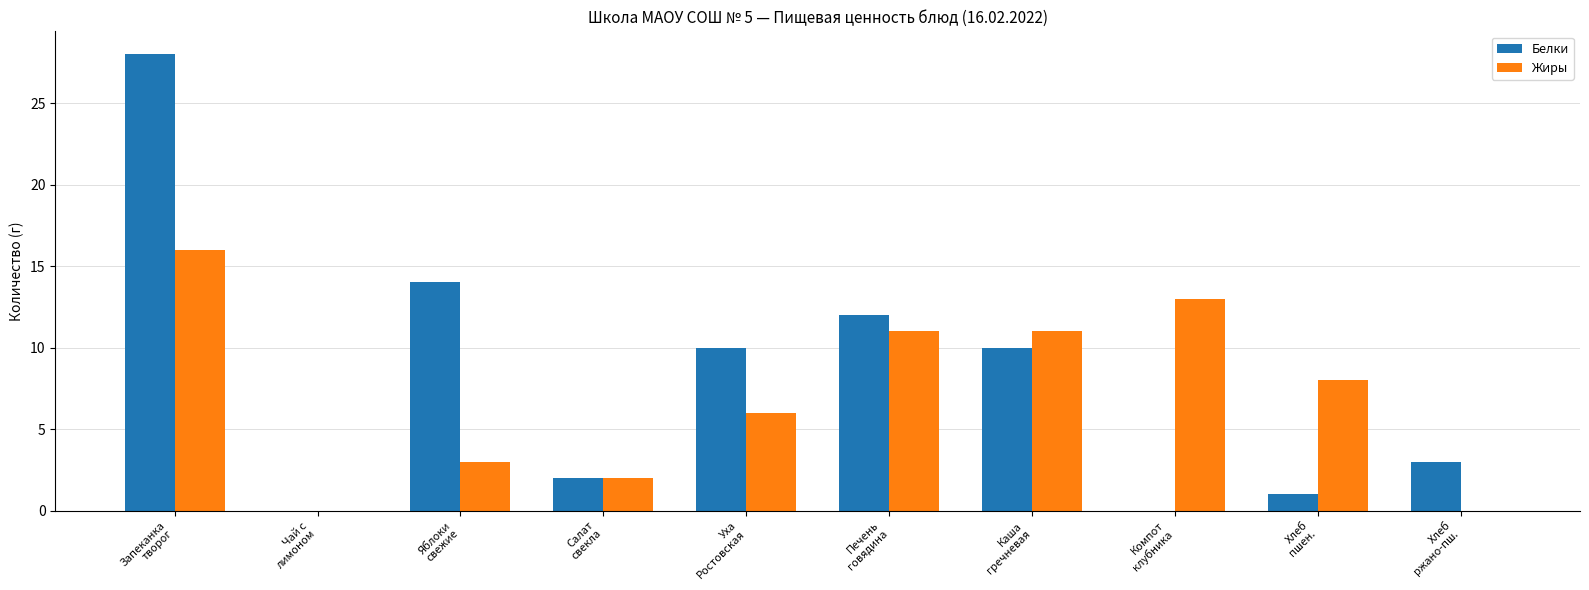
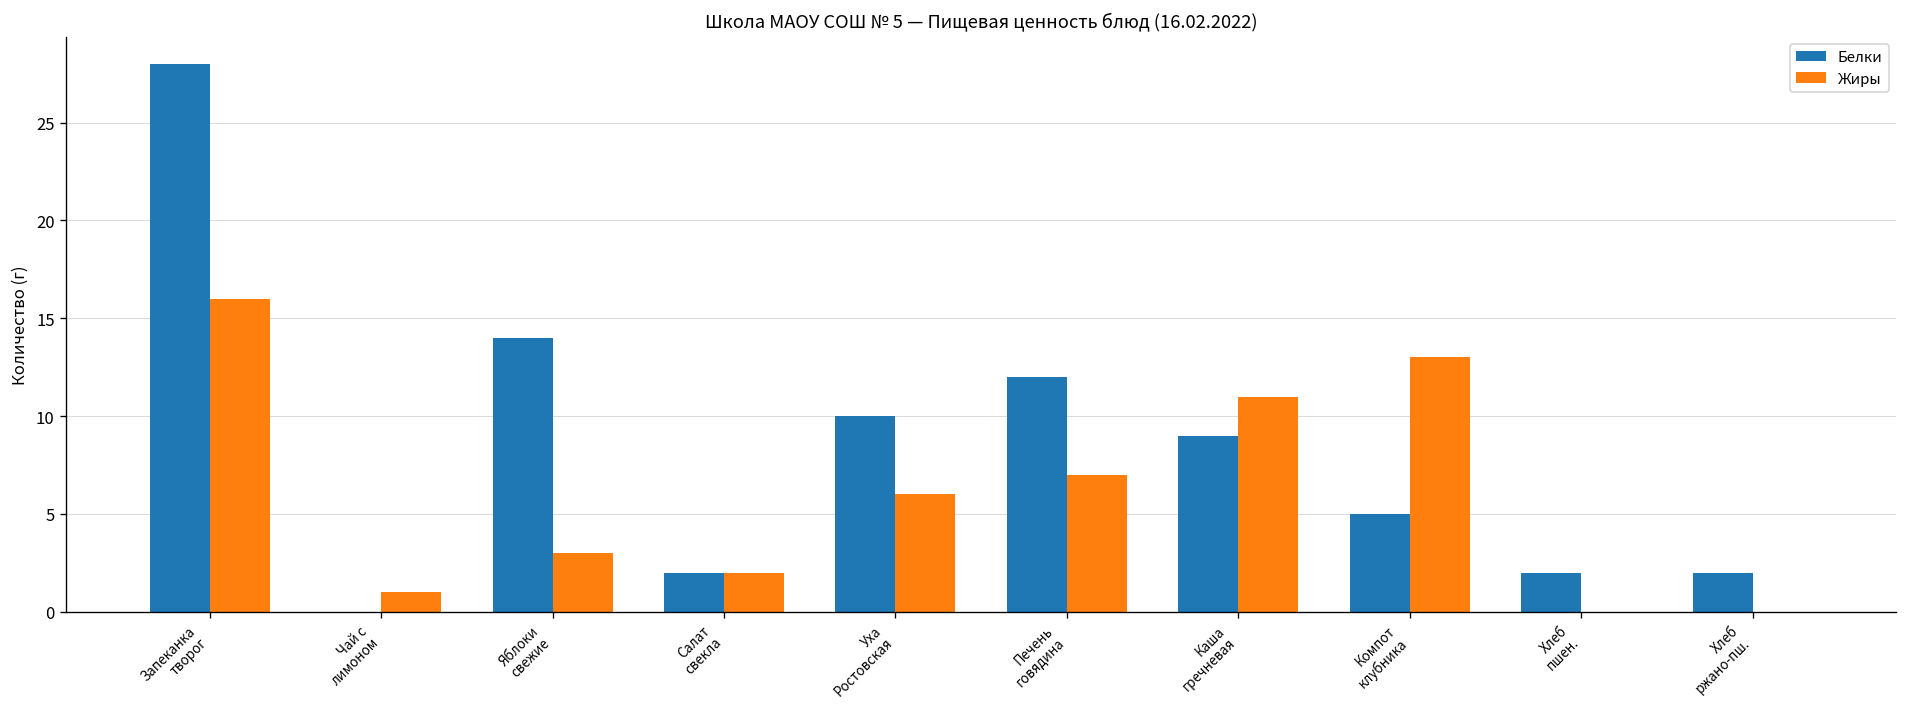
  {
    "Белки": {
      "Запеканка творог": 28,
      "Чай с лимоном": 0,
      "Яблоки свежие": 14,
      "Салат свекла": 2,
      "Уха Ростовская": 10,
      "Печень говядина": 12,
-     "Каша гречневая": 10,
-     "Компот клубника": 0,
-     "Хлеб пшен.": 1,
-     "Хлеб ржано-пш.": 3
+     "Каша гречневая": 9,
+     "Компот клубника": 5,
+     "Хлеб пшен.": 2,
+     "Хлеб ржано-пш.": 2
    },
    "Жиры": {
      "Запеканка творог": 16,
-     "Чай с лимоном": 0,
+     "Чай с лимоном": 1,
      "Яблоки свежие": 3,
      "Салат свекла": 2,
      "Уха Ростовская": 6,
-     "Печень говядина": 11,
+     "Печень говядина": 7,
      "Каша гречневая": 11,
      "Компот клубника": 13,
-     "Хлеб пшен.": 8,
+     "Хлеб пшен.": 0,
      "Хлеб ржано-пш.": 0
    }
  }
